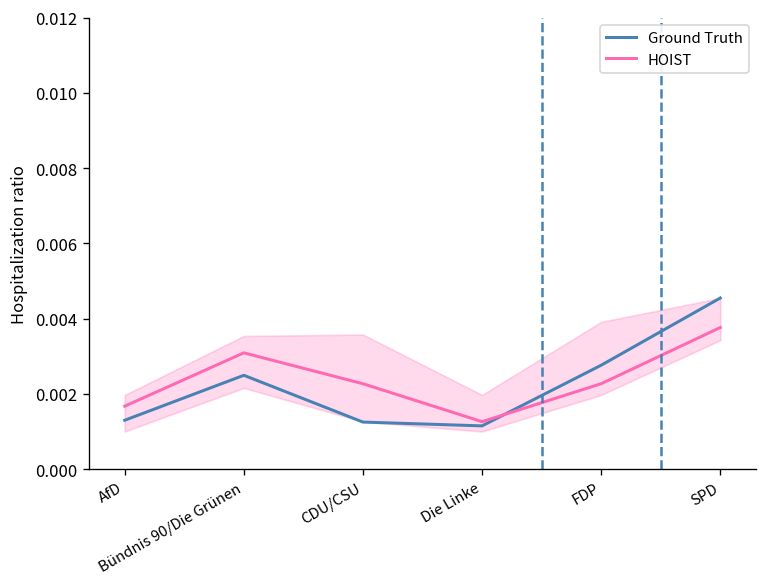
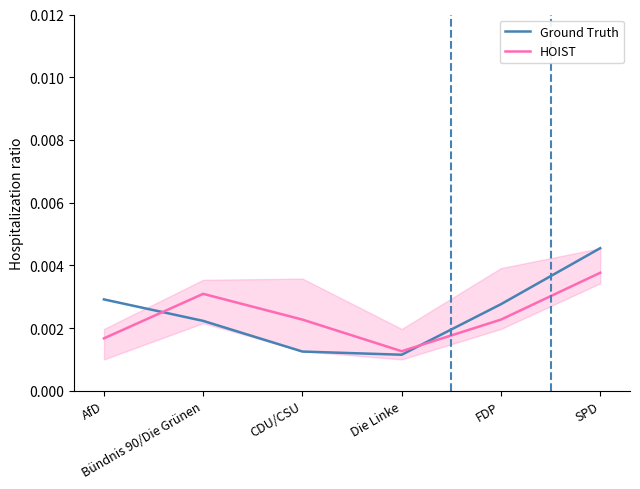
  {
    "Ground Truth": {
-     "AfD": 0.0013,
-     "Bündnis 90/Die Grünen": 0.0025,
+     "AfD": 0.0029,
+     "Bündnis 90/Die Grünen": 0.0022,
      "CDU/CSU": 0.0013,
      "Die Linke": 0.0011,
      "FDP": 0.0028
    }
  }
